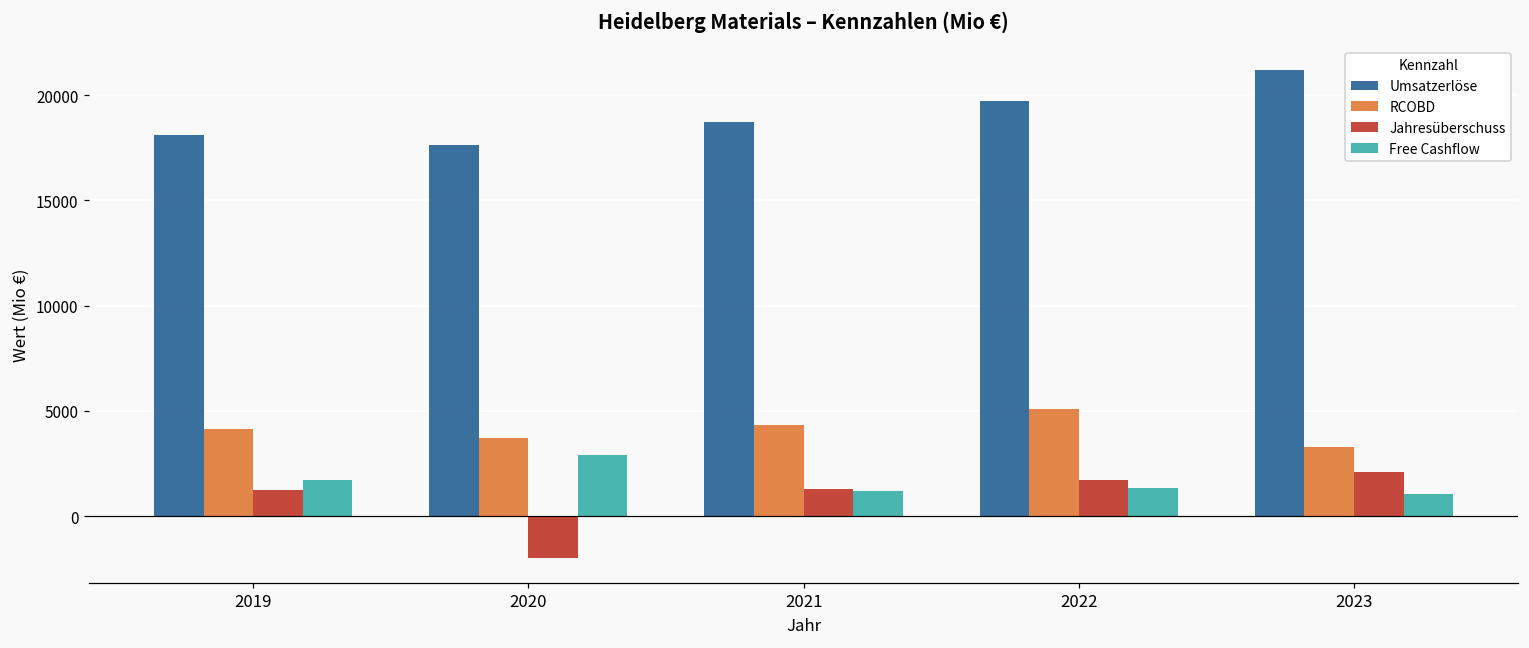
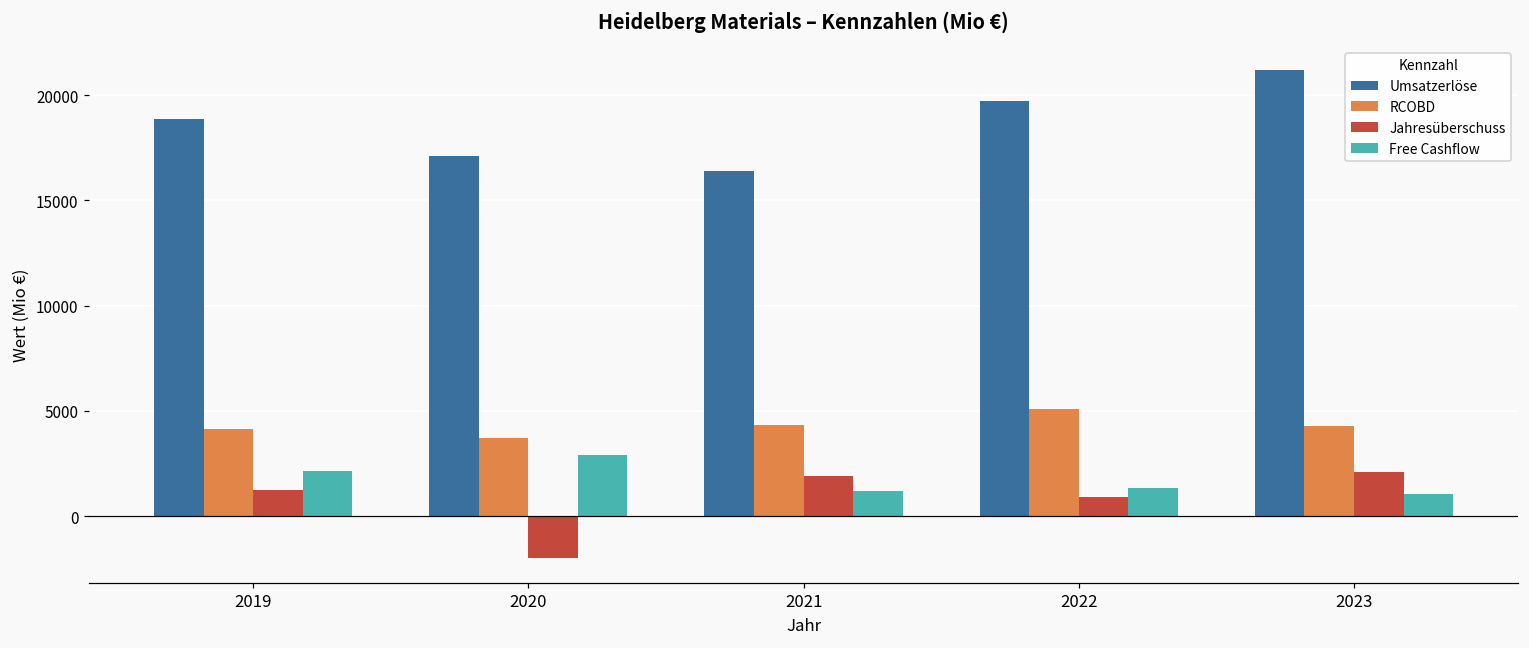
  {
    "Umsatzerlöse": {
-     "2019": 18100,
-     "2020": 17600,
-     "2021": 18700,
+     "2019": 18900,
+     "2020": 17100,
+     "2021": 16400,
      "2022": 19700,
      "2023": 21200
    },
    "RCOBD": {
      "2019": 4200,
      "2020": 3700,
      "2021": 4300,
      "2022": 5100,
-     "2023": 3300
+     "2023": 4300
    },
    "Jahresüberschuss": {
      "2019": 1200,
      "2020": -2000,
-     "2021": 1300,
-     "2022": 1700,
+     "2021": 1900,
+     "2022": 900,
      "2023": 2100
    },
    "Free Cashflow": {
-     "2019": 1700,
+     "2019": 2100,
      "2020": 2900,
      "2021": 1200,
      "2022": 1300,
      "2023": 1000
    }
  }
